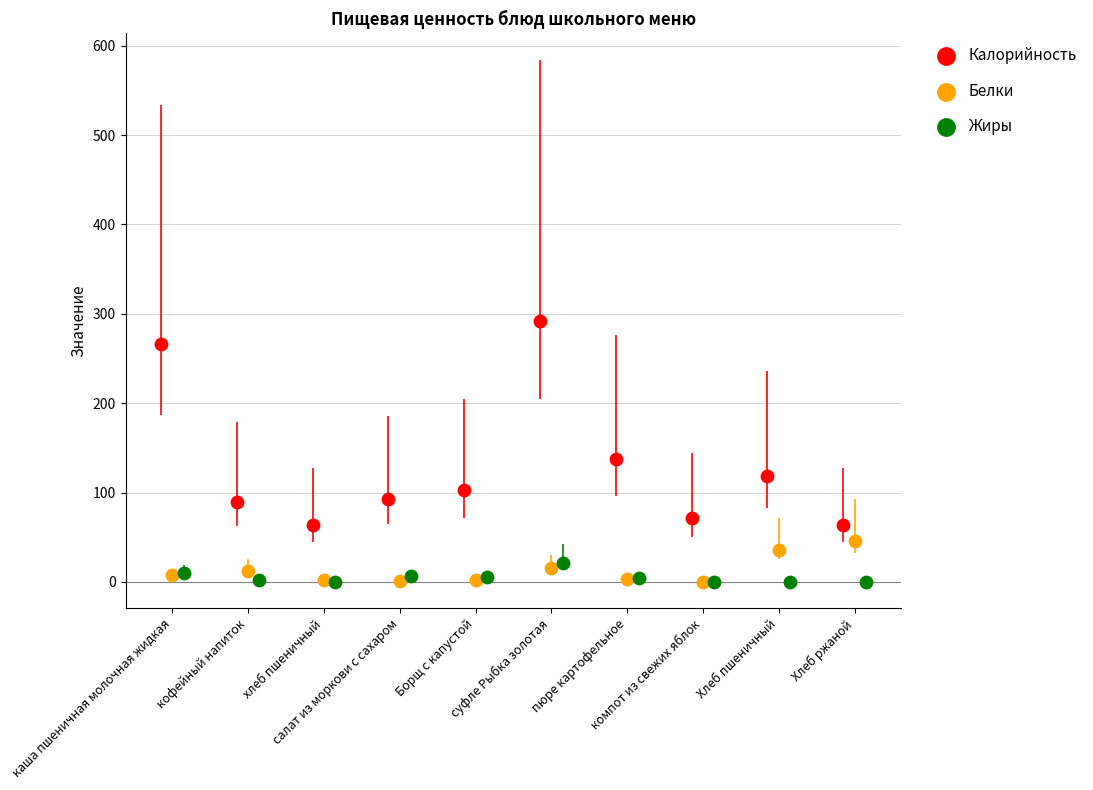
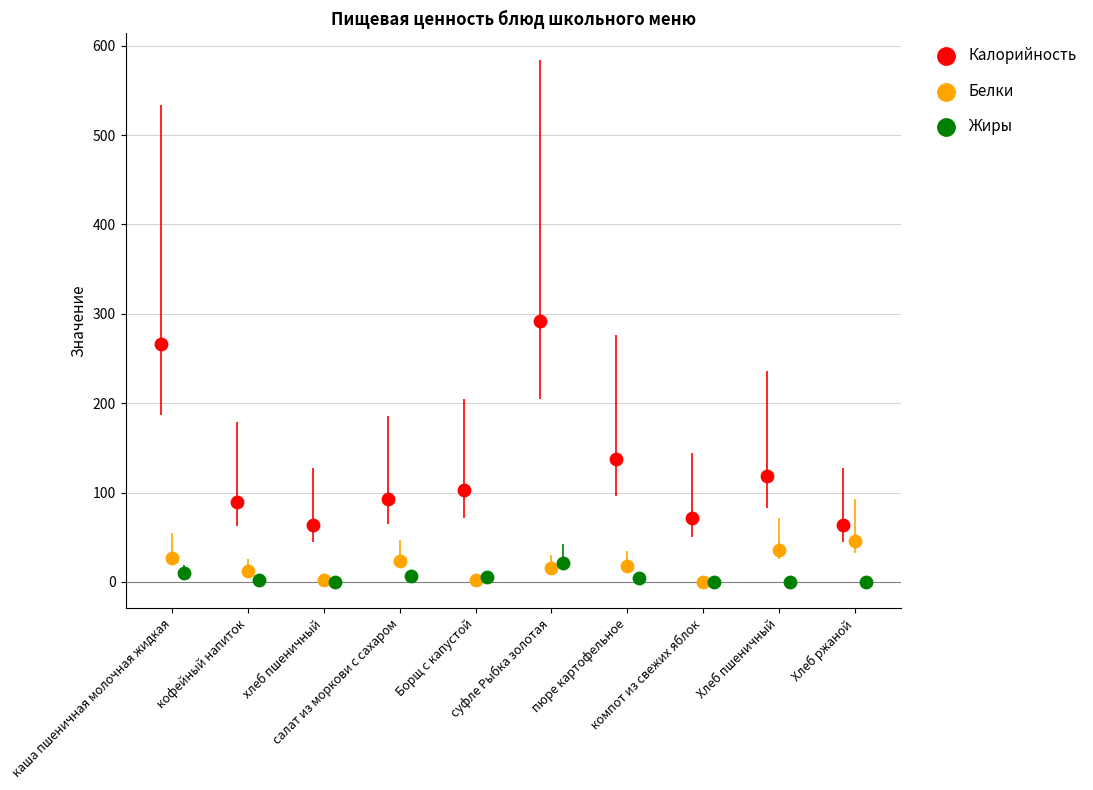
  {
    "Белки": {
-     "каша пшеничная молочная жидкая": 10,
-     "салат из моркови с сахаром": 0,
-     "пюре картофельное": 0
+     "каша пшеничная молочная жидкая": 30,
+     "салат из моркови с сахаром": 20,
+     "пюре картофельное": 20
    }
  }
